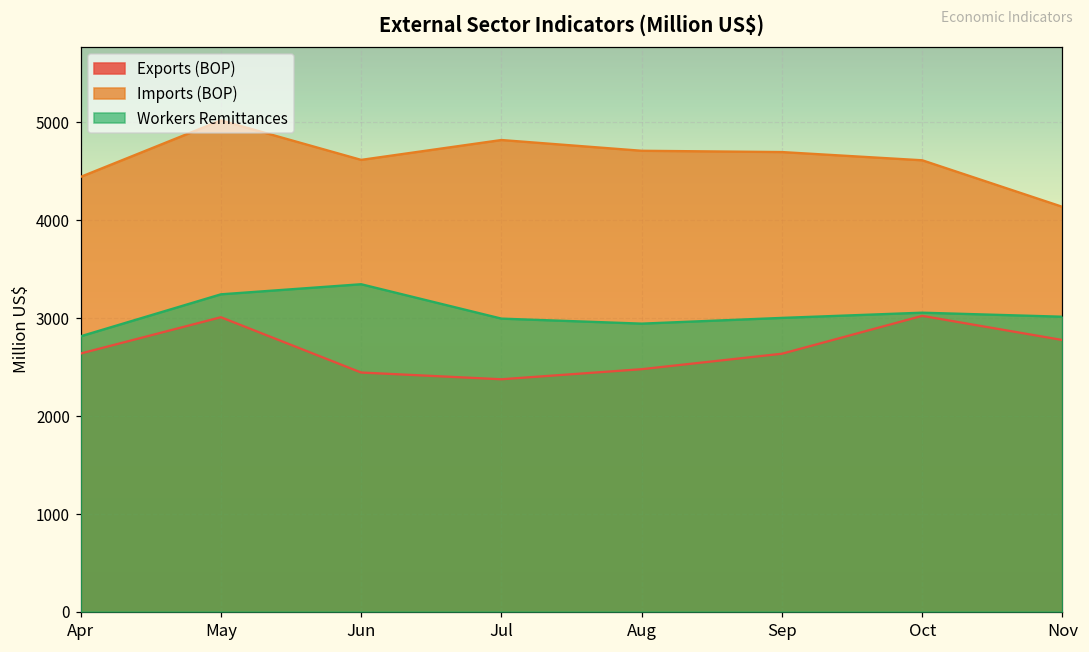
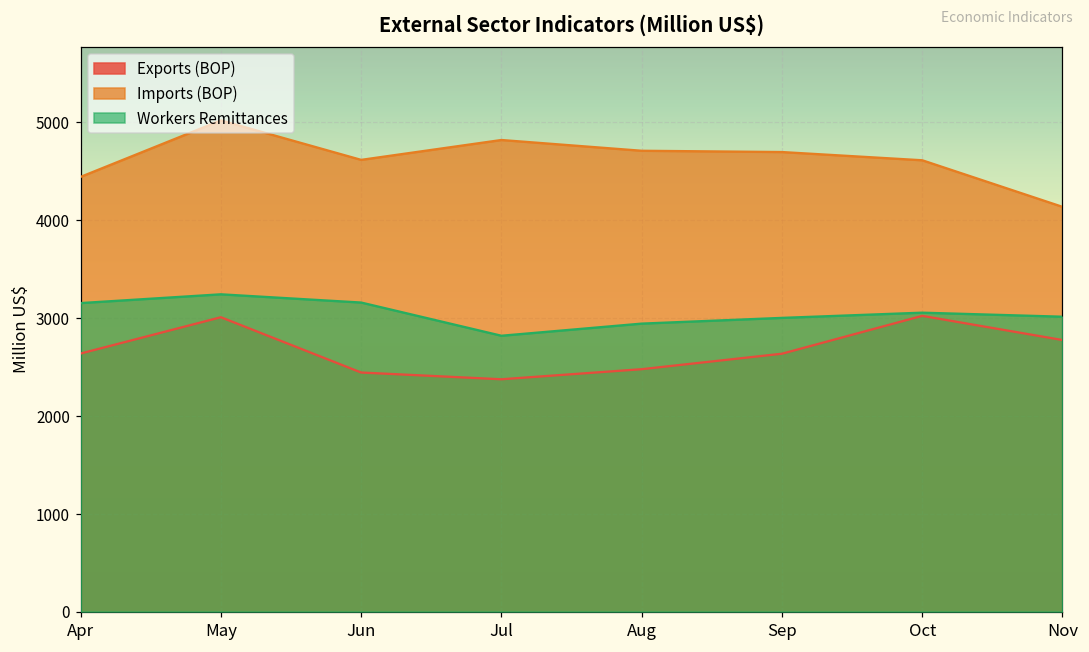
  {
    "Workers Remittances": {
-     "Apr": 2800,
+     "Apr": 3200,
      "May": 3200,
-     "Jun": 3300,
-     "Jul": 3000,
+     "Jun": 3200,
+     "Jul": 2800,
      "Aug": 2900,
      "Sep": 3000,
      "Oct": 3100,
      "Nov": 3000
    }
  }
